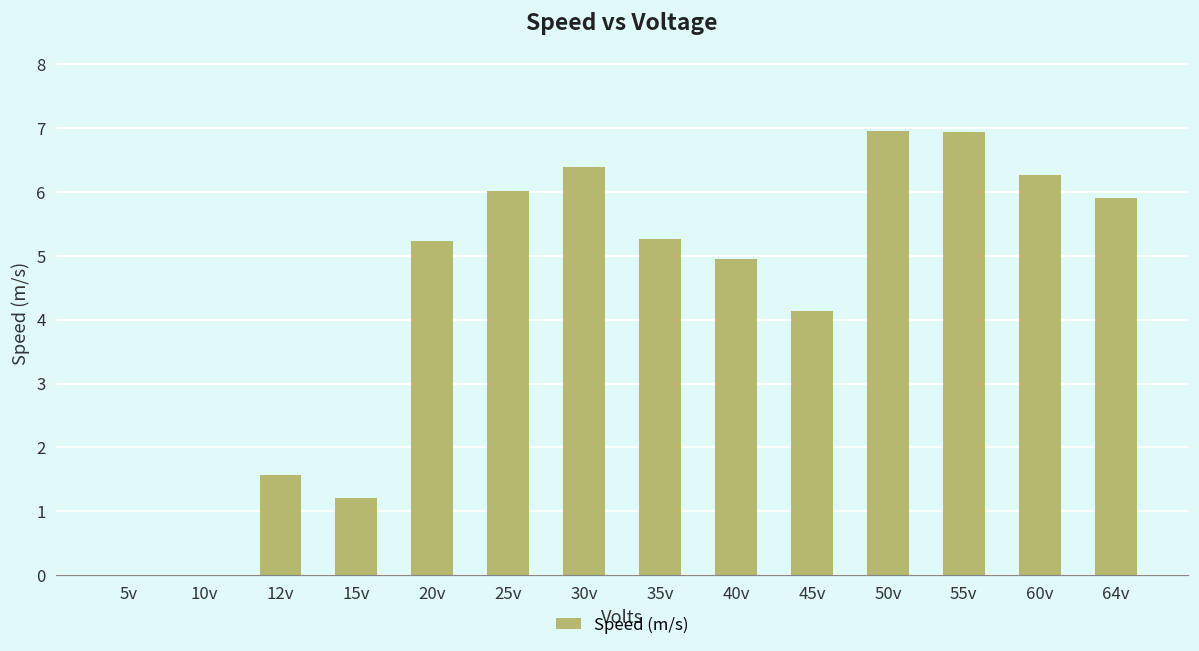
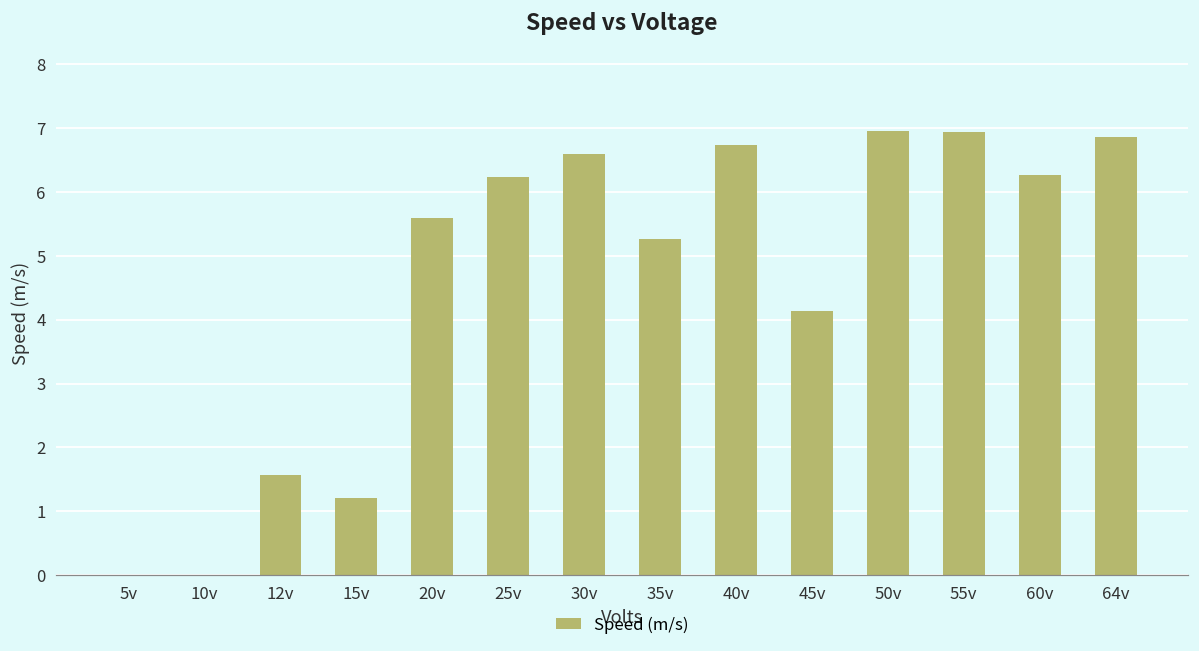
  {
    "5v": 0.0,
    "10v": 0.0,
    "12v": 1.6,
    "15v": 1.2,
-   "20v": 5.2,
-   "25v": 6.0,
-   "30v": 6.4,
+   "20v": 5.6,
+   "25v": 6.2,
+   "30v": 6.6,
    "35v": 5.3,
-   "40v": 5.0,
+   "40v": 6.7,
    "45v": 4.1,
    "50v": 7.0,
    "55v": 6.9,
    "60v": 6.3,
-   "64v": 5.9
+   "64v": 6.9
  }
